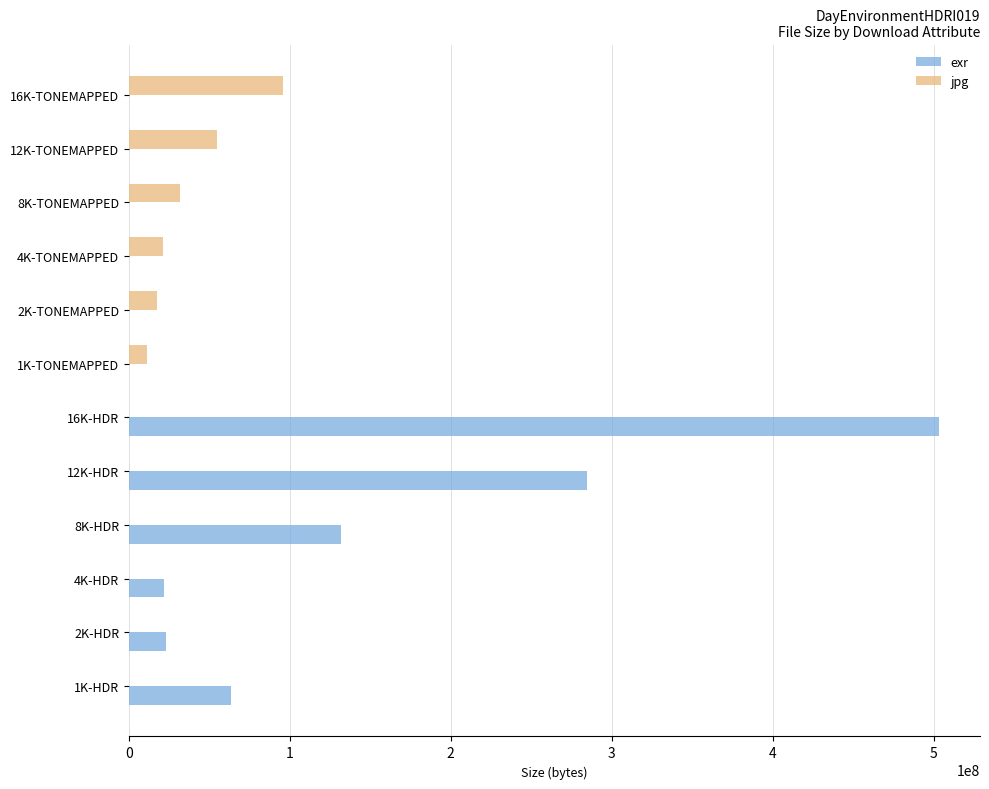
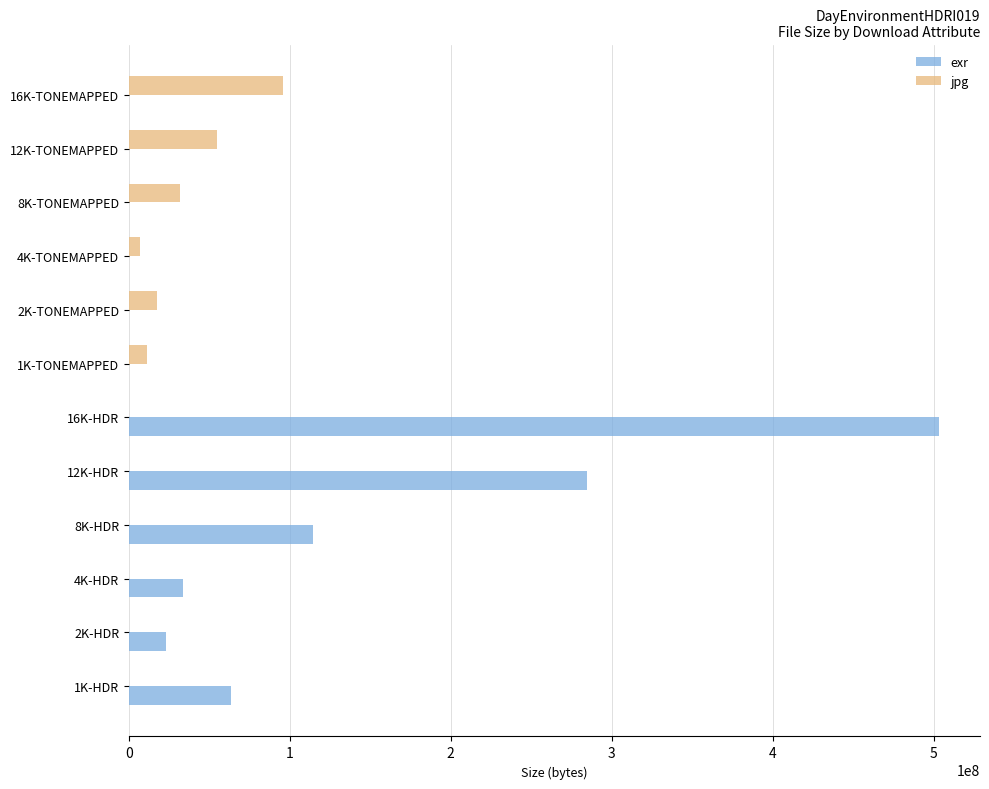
  {
    "exr": {
      "16K-TONEMAPPED": 0,
      "12K-TONEMAPPED": 0,
      "8K-TONEMAPPED": 0,
      "4K-TONEMAPPED": 0,
      "2K-TONEMAPPED": 0,
      "1K-TONEMAPPED": 0,
      "16K-HDR": 504000000,
      "12K-HDR": 285000000,
-     "8K-HDR": 132000000,
-     "4K-HDR": 22000000,
+     "8K-HDR": 115000000,
+     "4K-HDR": 34000000,
      "2K-HDR": 23000000,
      "1K-HDR": 63000000
    },
    "jpg": {
      "16K-TONEMAPPED": 96000000,
      "12K-TONEMAPPED": 55000000,
      "8K-TONEMAPPED": 32000000,
-     "4K-TONEMAPPED": 21000000,
+     "4K-TONEMAPPED": 7000000,
      "2K-TONEMAPPED": 18000000,
      "1K-TONEMAPPED": 12000000,
      "16K-HDR": 0,
      "12K-HDR": 0,
      "8K-HDR": 0,
      "4K-HDR": 0,
      "2K-HDR": 0,
      "1K-HDR": 0
    }
  }
